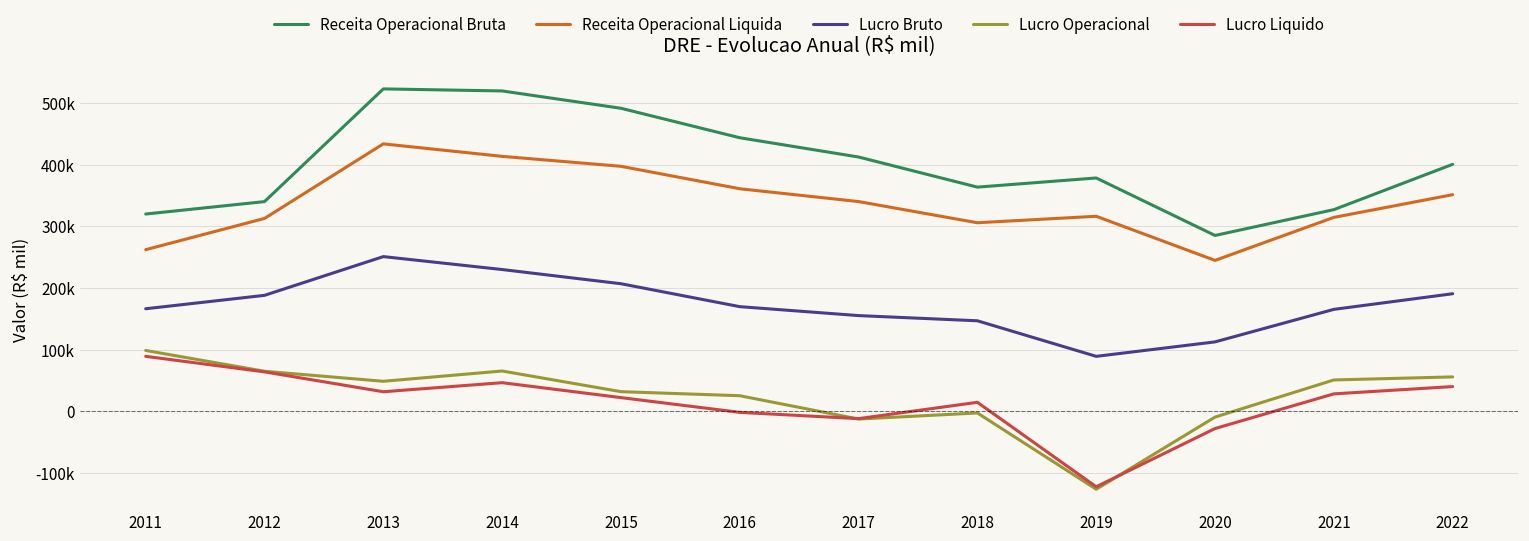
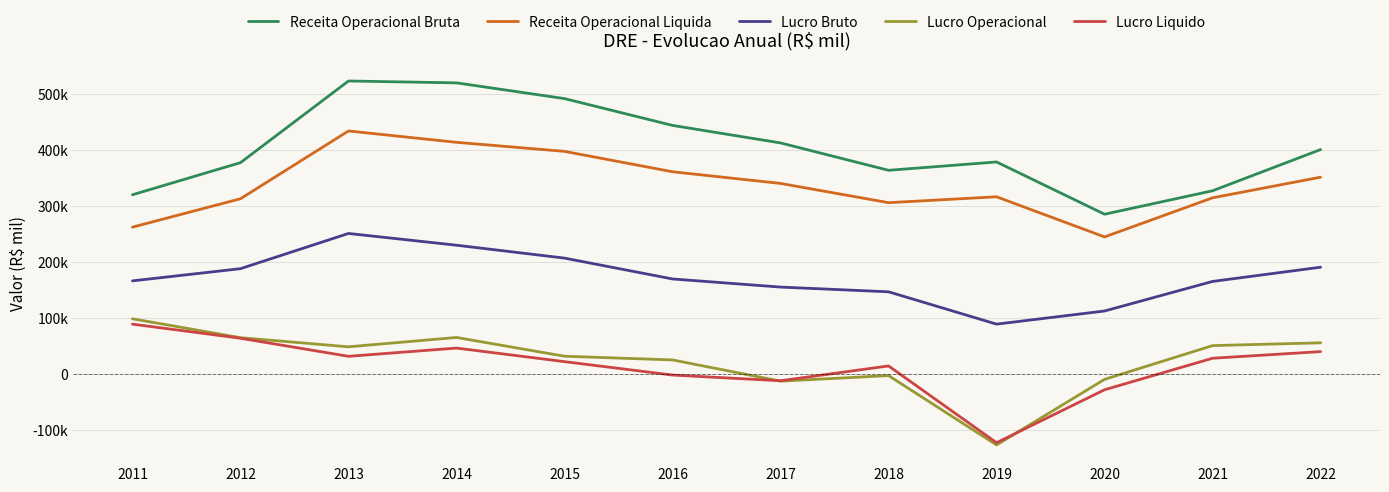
  {
    "Receita Operacional Bruta": {
      "2011": 320000,
-     "2012": 340000,
+     "2012": 380000,
      "2013": 520000,
      "2014": 520000,
      "2015": 490000,
      "2016": 440000,
      "2017": 410000,
      "2018": 360000,
      "2019": 380000,
      "2020": 290000,
      "2021": 330000,
      "2022": 400000
    },
    "Lucro Bruto": {
      "2011": 170000,
      "2012": 190000,
      "2013": 250000,
      "2014": 230000,
      "2015": 210000,
      "2016": 170000,
      "2017": 160000,
      "2018": 150000,
      "2019": 90000,
      "2020": 110000,
      "2021": 170000,
      "2022": 190000
    },
    "Lucro Operacional": {
      "2011": 100000,
      "2013": 50000,
      "2014": 70000,
      "2015": 30000,
      "2016": 30000,
      "2018": 0,
      "2020": -10000,
      "2021": 50000,
      "2022": 60000
    }
  }
